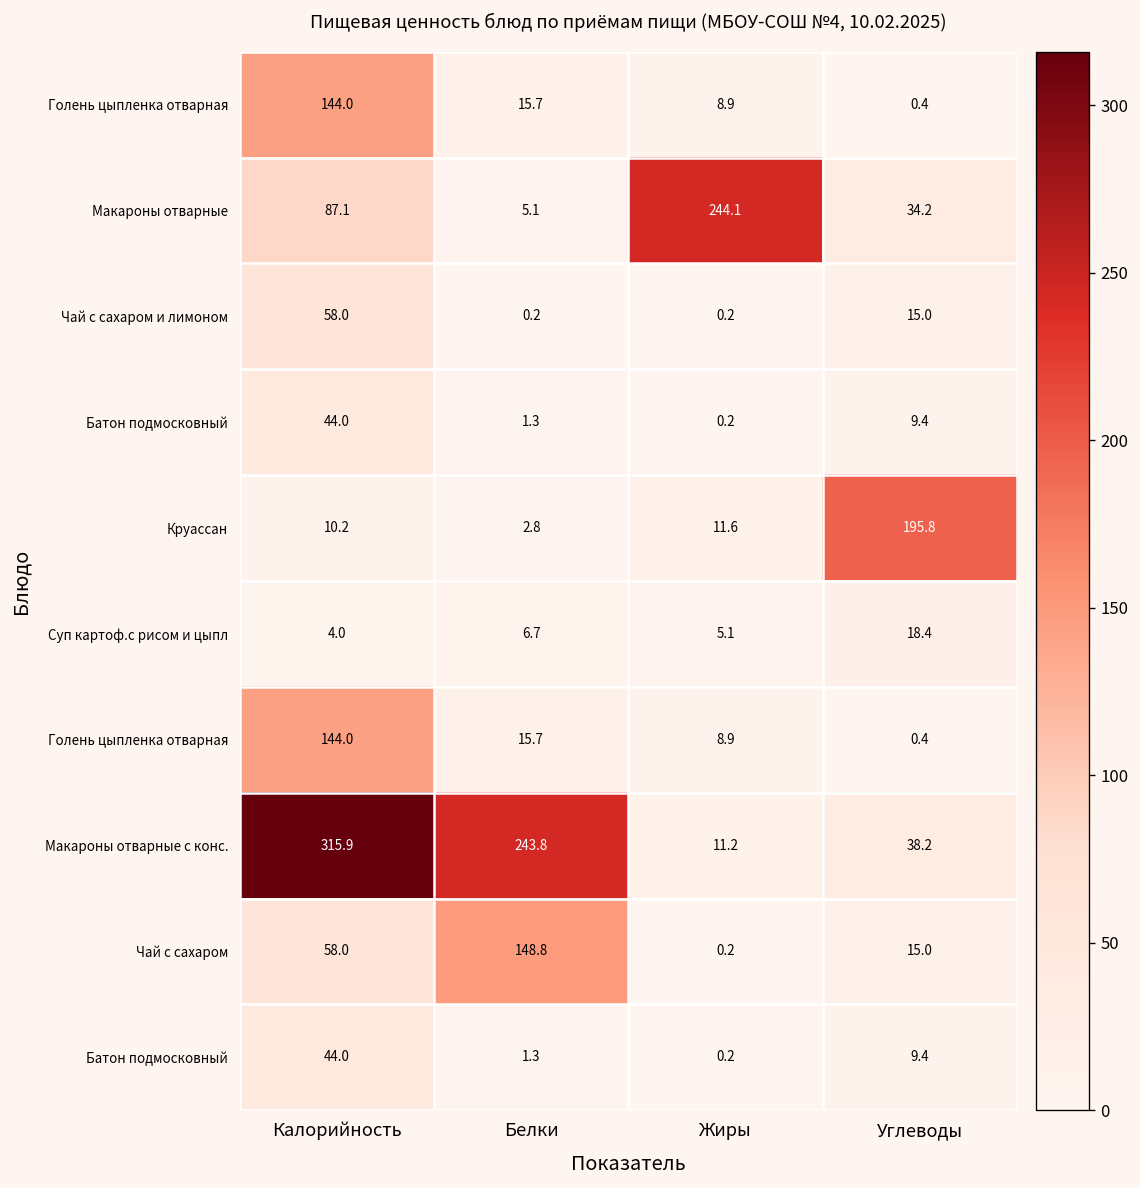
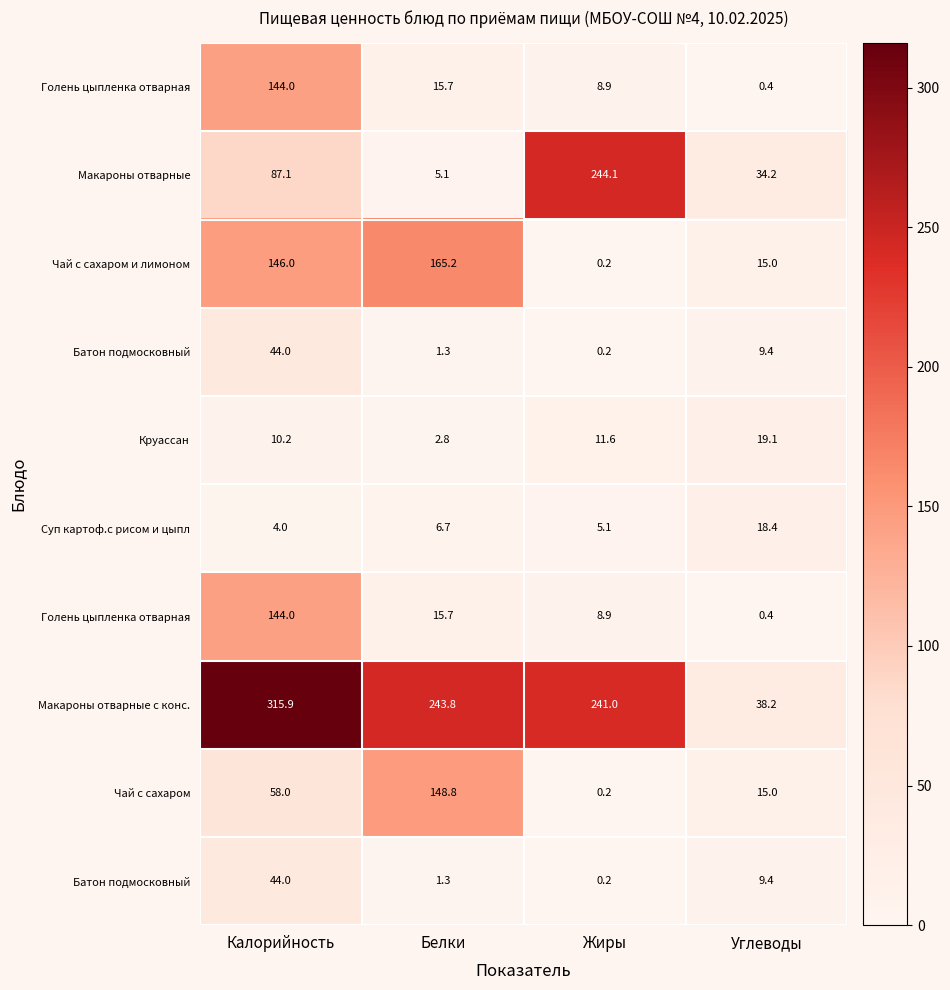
  {
    "Макароны отварные": {
      "Калорийность": 87.1,
      "Белки": 5.1,
      "Жиры": 244.1,
      "Углеводы": 34.2
    },
    "Чай с сахаром и лимоном": {
-     "Калорийность": 58.0,
-     "Белки": 0.2,
+     "Калорийность": 146.0,
+     "Белки": 165.2,
      "Жиры": 0.2,
      "Углеводы": 15.0
    },
    "Круассан": {
      "Калорийность": 10.2,
      "Белки": 2.8,
      "Жиры": 11.6,
-     "Углеводы": 195.8
+     "Углеводы": 19.1
    },
    "Суп картоф.с рисом и цыпл": {
      "Калорийность": 4.0,
      "Белки": 6.7,
      "Жиры": 5.1,
      "Углеводы": 18.4
    },
    "Макароны отварные с конс.": {
      "Калорийность": 315.9,
      "Белки": 243.8,
-     "Жиры": 11.2,
+     "Жиры": 241.0,
      "Углеводы": 38.2
    },
    "Чай с сахаром": {
      "Калорийность": 58.0,
      "Белки": 148.8,
      "Жиры": 0.2,
      "Углеводы": 15.0
    }
  }
